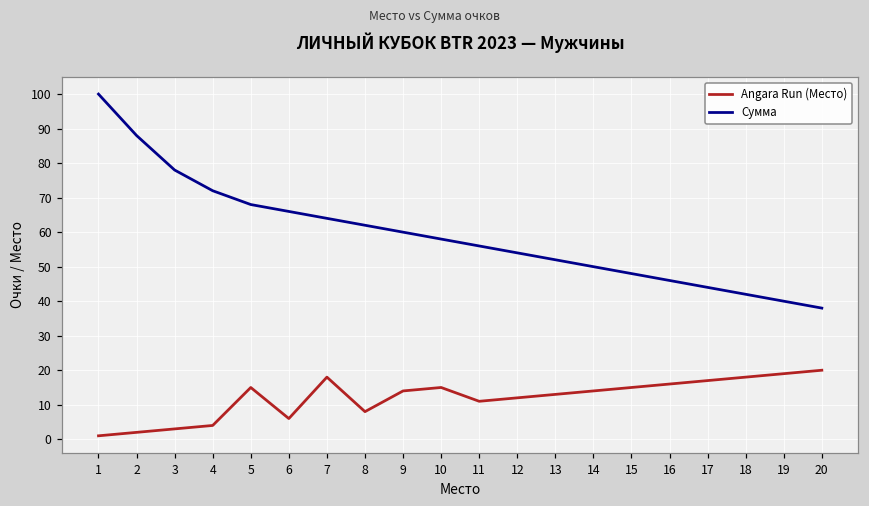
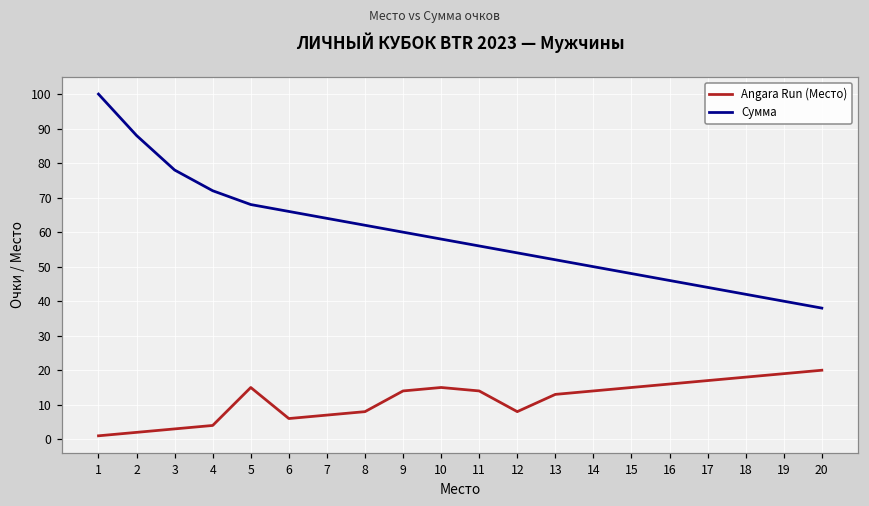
  {
    "Angara Run (Место)": {
      "1": 1,
      "2": 2,
      "3": 3,
      "4": 4,
      "5": 15,
      "6": 6,
-     "7": 18,
+     "7": 7,
      "8": 8,
      "9": 14,
      "10": 15,
-     "11": 11,
-     "12": 12,
+     "11": 14,
+     "12": 8,
      "13": 13,
      "14": 14,
      "15": 15,
      "16": 16,
      "17": 17,
      "18": 18,
      "19": 19,
      "20": 20
    },
    "Сумма": {
      "1": 100,
      "2": 88,
      "3": 78,
      "4": 72,
      "5": 68,
      "6": 66,
      "7": 64,
      "8": 62,
      "9": 60,
      "10": 58,
      "11": 56,
      "12": 54,
      "13": 52,
      "14": 50,
      "15": 48,
      "16": 46,
      "17": 44,
      "18": 42,
      "19": 40,
      "20": 38
    }
  }
